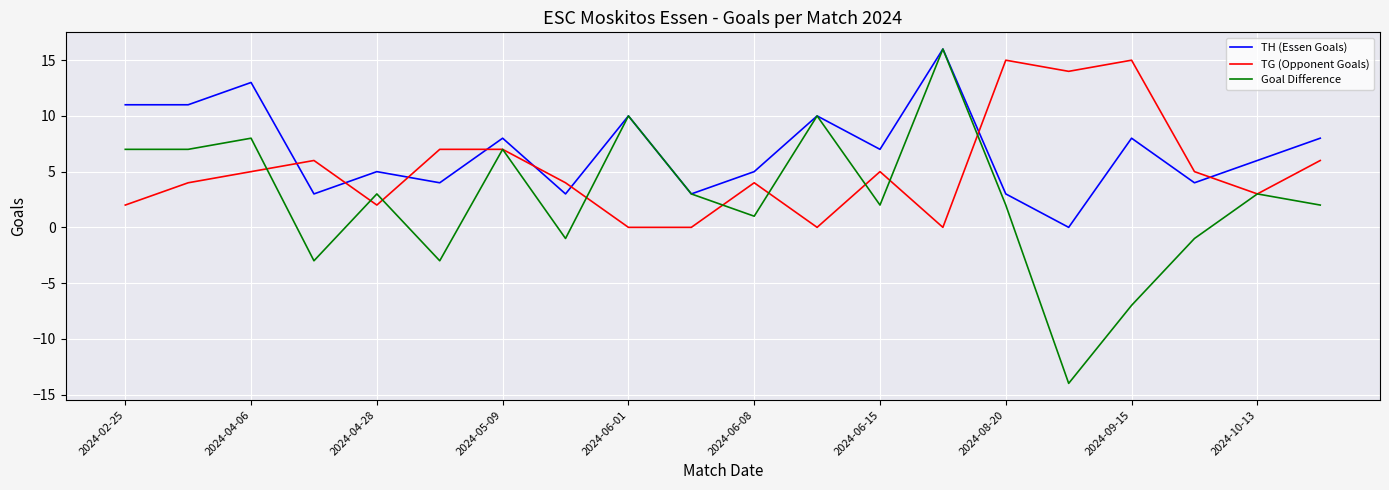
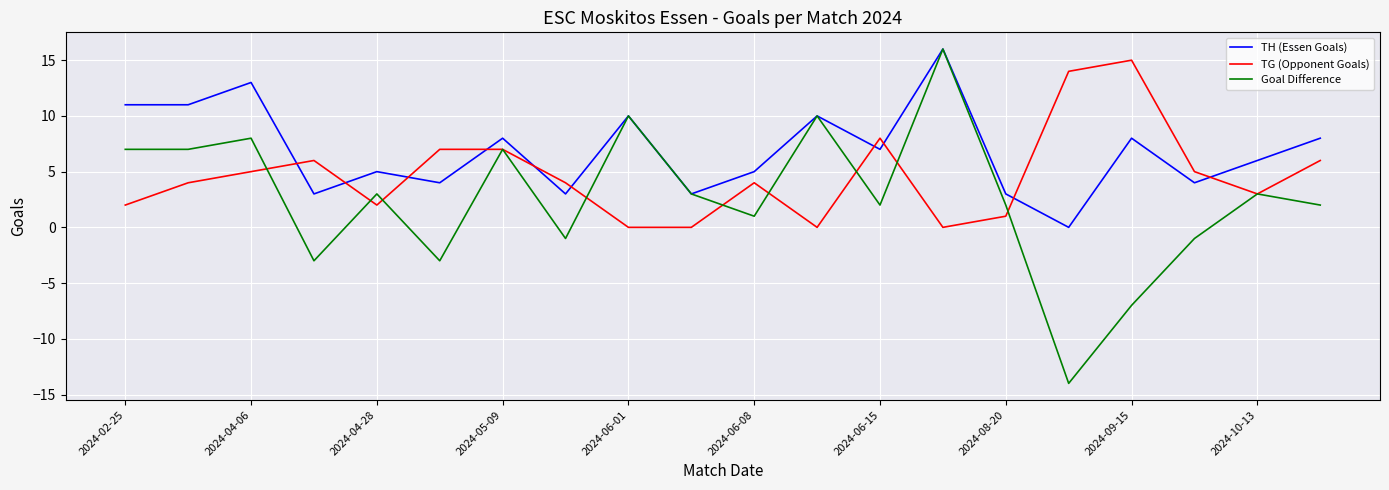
  {
    "TH (Essen Goals)": {
      "2024-02-25": 11,
      "2024-04-06": 13,
      "2024-04-28": 5,
      "2024-05-09": 8,
      "2024-06-08": 5,
      "2024-06-15": 7,
      "2024-08-20": 3,
      "2024-09-15": 8,
      "2024-10-13": 6
    },
    "TG (Opponent Goals)": {
      "2024-02-25": 2,
      "2024-04-06": 5,
      "2024-04-28": 2,
      "2024-06-01": 0,
      "2024-06-08": 4,
-     "2024-06-15": 5,
-     "2024-08-20": 15,
+     "2024-06-15": 8,
+     "2024-08-20": 1,
      "2024-09-15": 15
    },
    "Goal Difference": {
      "2024-02-25": 7,
      "2024-04-06": 8,
      "2024-04-28": 3,
      "2024-06-08": 1,
      "2024-06-15": 2,
      "2024-08-20": 2,
      "2024-09-15": -7
    }
  }
